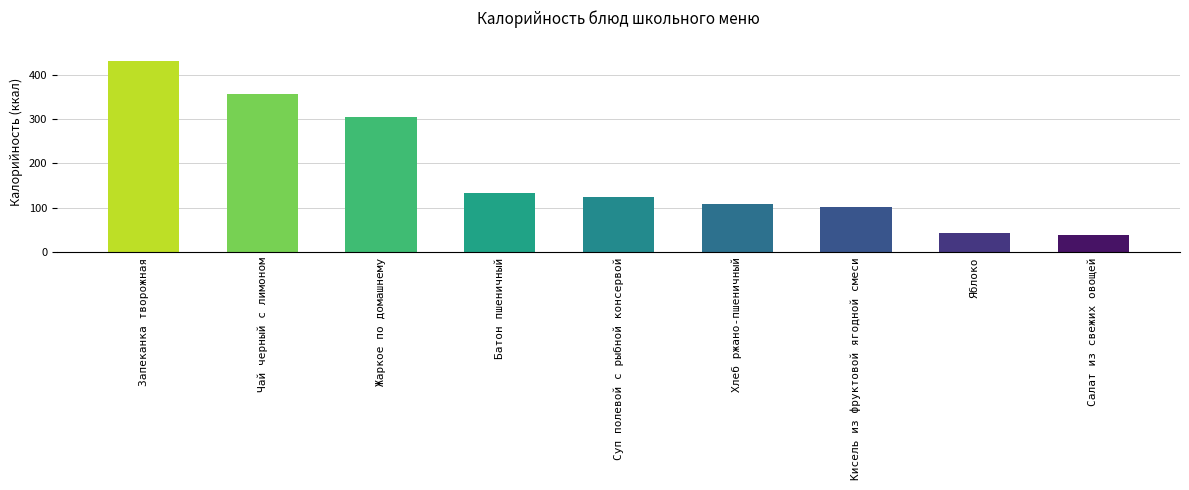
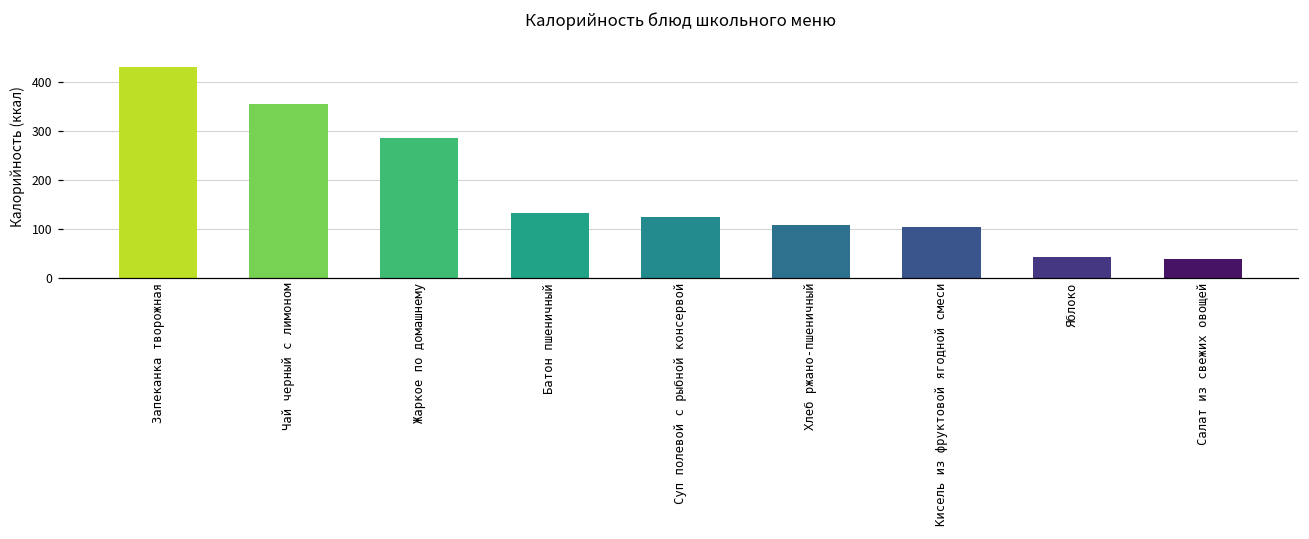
  {
    "Запеканка творожная": 430,
    "Чай черный с лимоном": 360,
-   "Жаркое по домашнему": 310,
+   "Жаркое по домашнему": 290,
    "Батон пшеничный": 130,
    "Суп полевой с рыбной консервой": 130,
    "Хлеб ржано-пшеничный": 110,
    "Кисель из фруктовой ягодной смеси": 100,
    "Яблоко": 40,
    "Салат из свежих овощей": 40
  }
